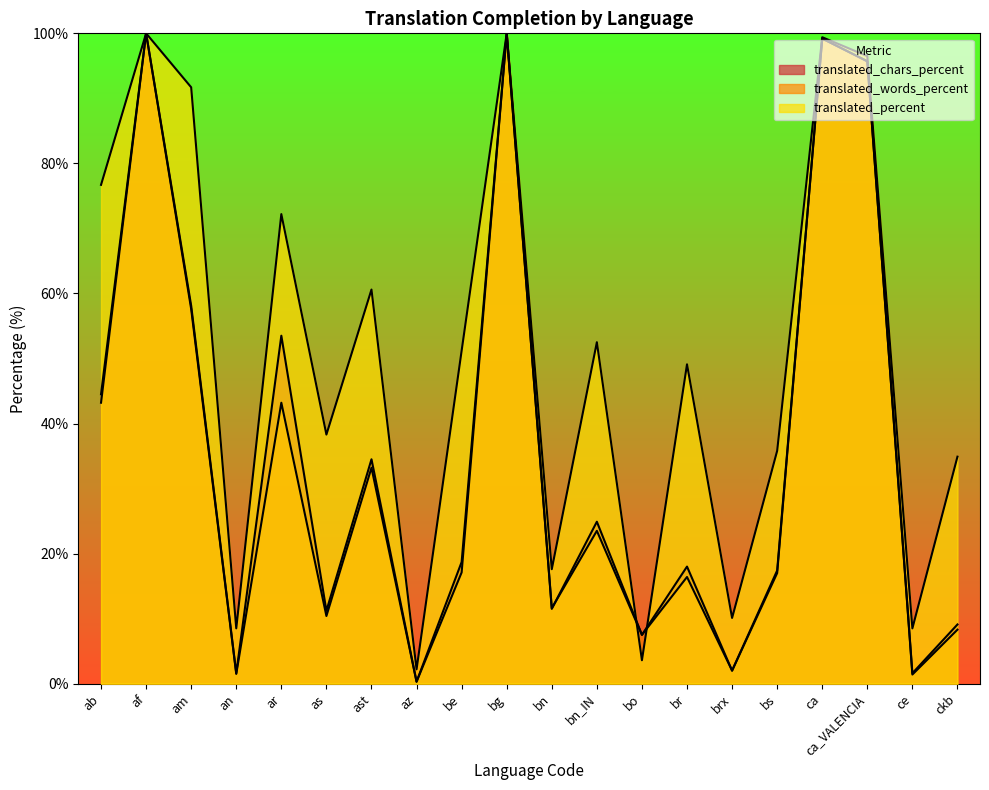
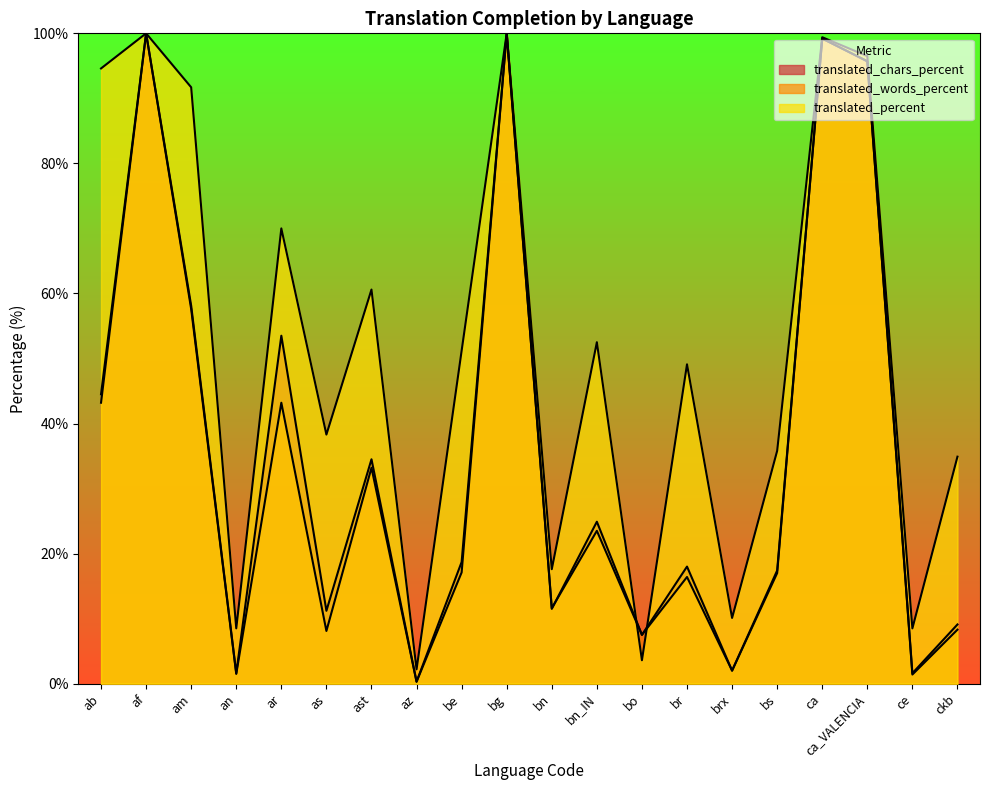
  {
    "translated_chars_percent": {
      "ab": "45%",
      "am": "58%",
      "ar": "54%",
      "as": "11%",
      "ast": "35%",
      "be": "19%",
      "bn_IN": "25%",
      "br": "18%",
      "bs": "17%",
      "ckb": "9%"
    },
    "translated_words_percent": {
      "ab": "43%",
      "am": "58%",
      "ar": "43%",
-     "as": "10%",
+     "as": "8%",
      "ast": "33%",
      "be": "17%",
      "bn_IN": "24%",
      "br": "16%",
      "bs": "17%",
      "ckb": "8%"
    },
    "translated_percent": {
-     "ab": "77%",
+     "ab": "95%",
      "am": "92%",
      "an": "9%",
-     "ar": "72%",
+     "ar": "70%",
      "as": "38%",
      "ast": "61%",
      "az": "2%",
      "be": "51%",
      "bn": "18%",
      "bn_IN": "53%",
      "bo": "4%",
      "br": "49%",
      "brx": "10%",
      "bs": "36%",
      "ce": "9%",
      "ckb": "35%"
    }
  }
